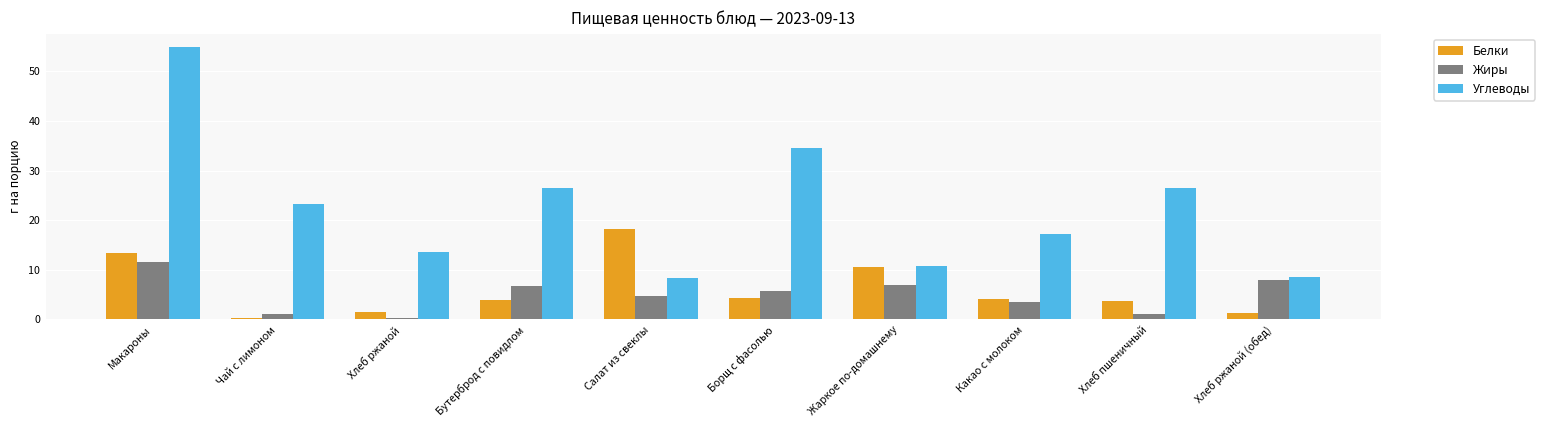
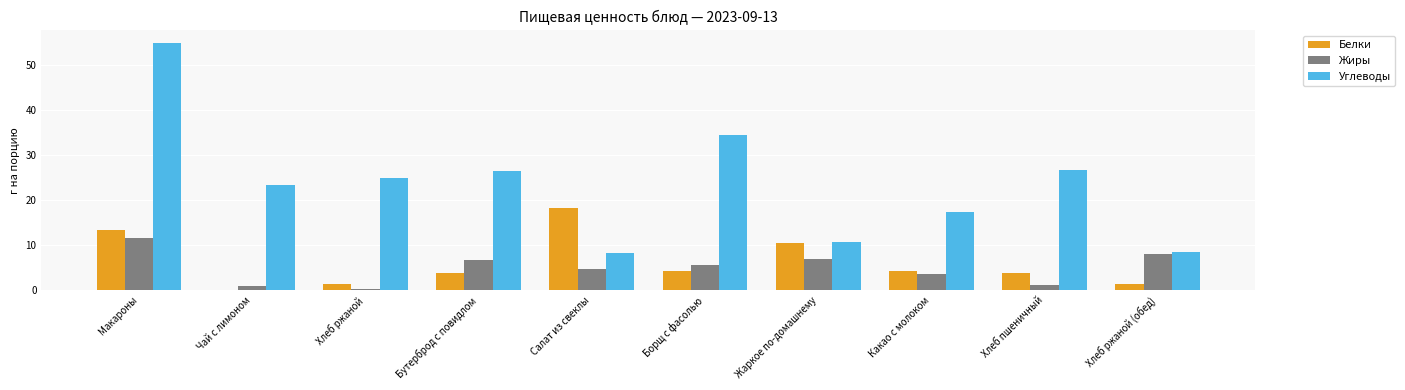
  {
    "Белки": {
      "Макароны": 13,
      "Хлеб ржаной": 1,
      "Бутерброд с повидлом": 4,
      "Салат из свеклы": 18,
      "Борщ с фасолью": 4,
      "Жаркое по-домашнему": 11,
      "Какао с молоком": 4,
      "Хлеб пшеничный": 4,
      "Хлеб ржаной (обед)": 1
    },
    "Жиры": {
      "Макароны": 12,
      "Чай с лимоном": 1,
      "Бутерброд с повидлом": 7,
      "Салат из свеклы": 5,
      "Борщ с фасолью": 6,
      "Жаркое по-домашнему": 7,
      "Какао с молоком": 4,
      "Хлеб пшеничный": 1,
      "Хлеб ржаной (обед)": 8
    },
    "Углеводы": {
      "Макароны": 55,
      "Чай с лимоном": 23,
-     "Хлеб ржаной": 14,
+     "Хлеб ржаной": 25,
      "Бутерброд с повидлом": 27,
      "Салат из свеклы": 8,
      "Борщ с фасолью": 35,
      "Жаркое по-домашнему": 11,
      "Какао с молоком": 17,
      "Хлеб пшеничный": 27,
      "Хлеб ржаной (обед)": 8
    }
  }
